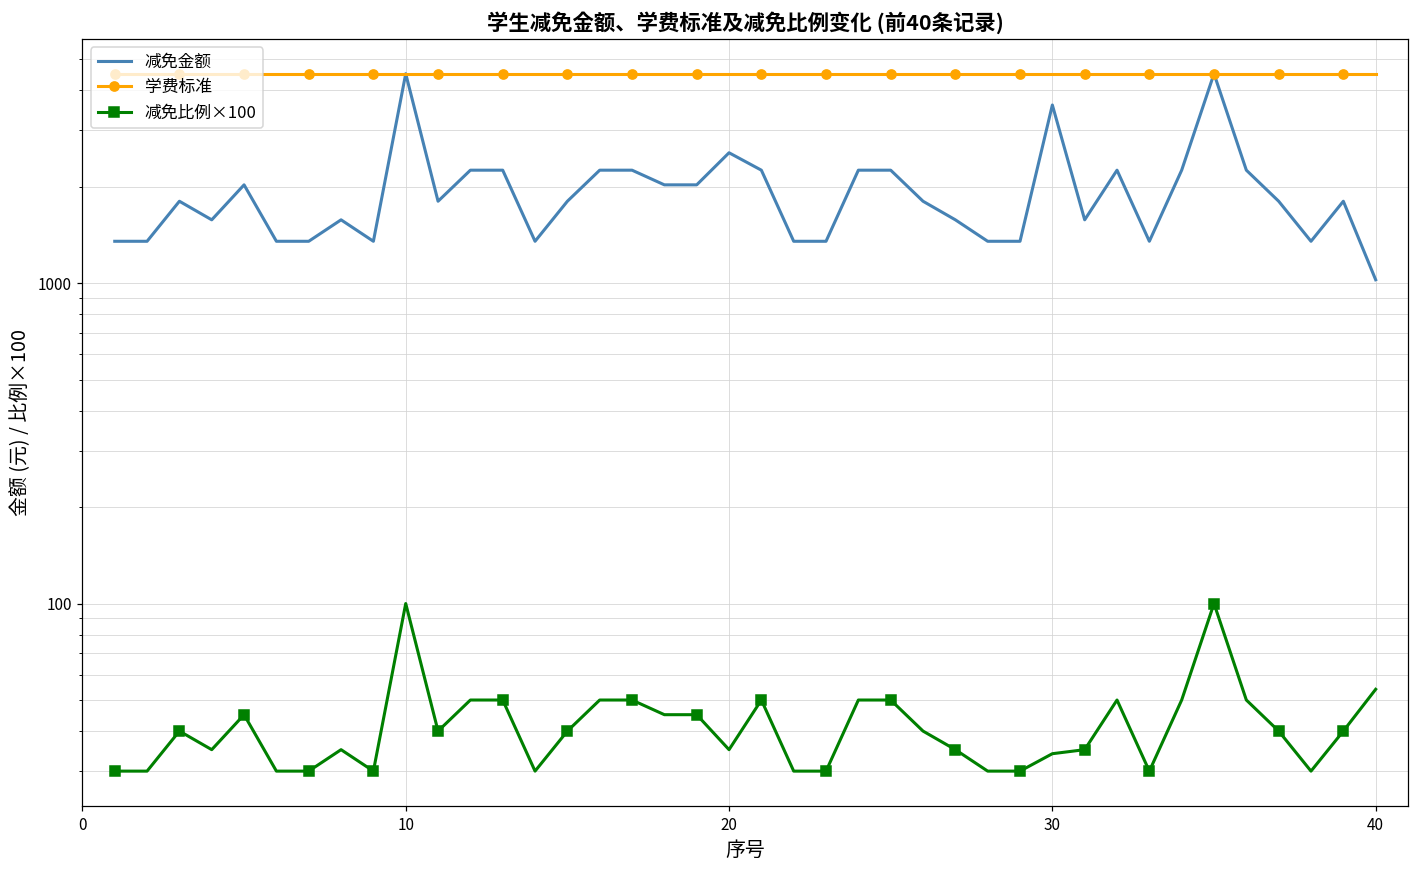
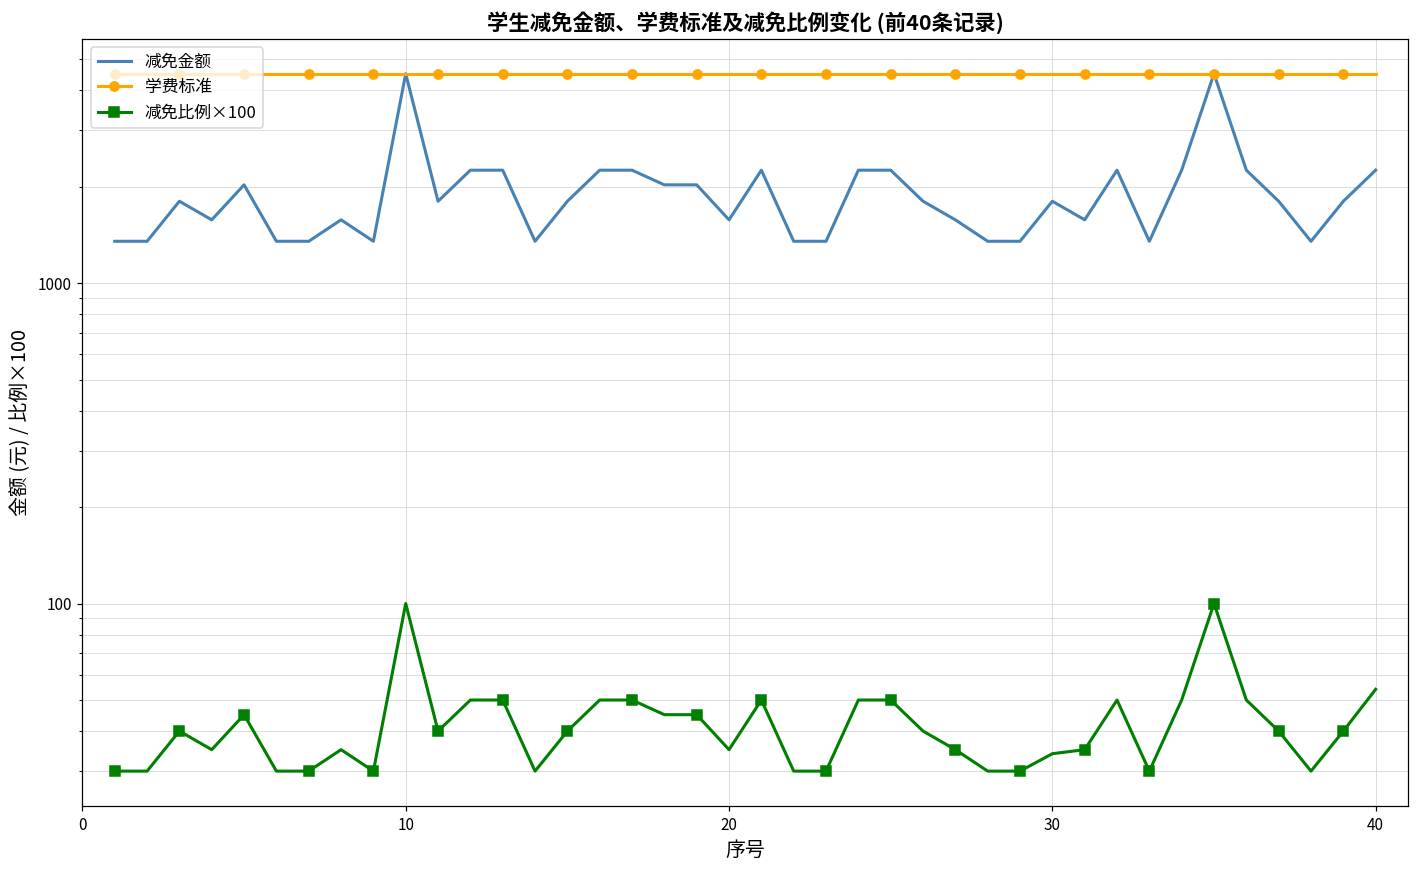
  {
    "减免金额": {
-     "20": 2600,
-     "30": 3600,
-     "40": 1020
+     "20": 1600,
+     "30": 1800,
+     "40": 2300
    },
    "学费标准": {
      "20": 4500,
      "30": 4500,
      "40": 4500
    },
    "减免比例×100": {
      "10": 100,
      "20": 35,
      "30": 34,
      "40": 54
    }
  }
